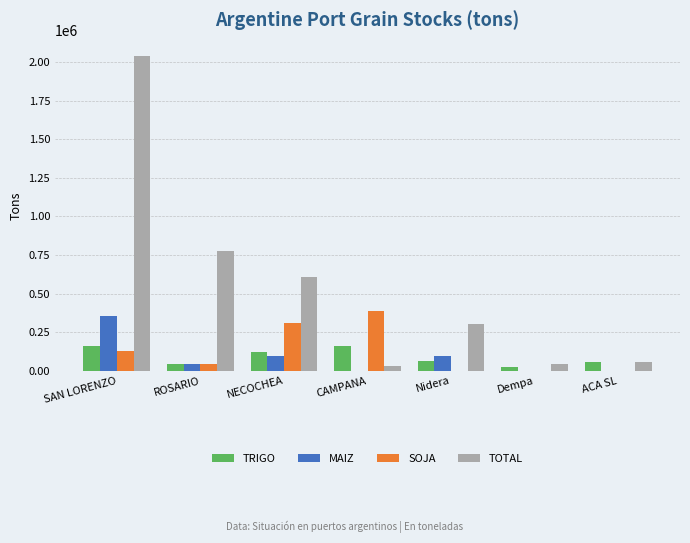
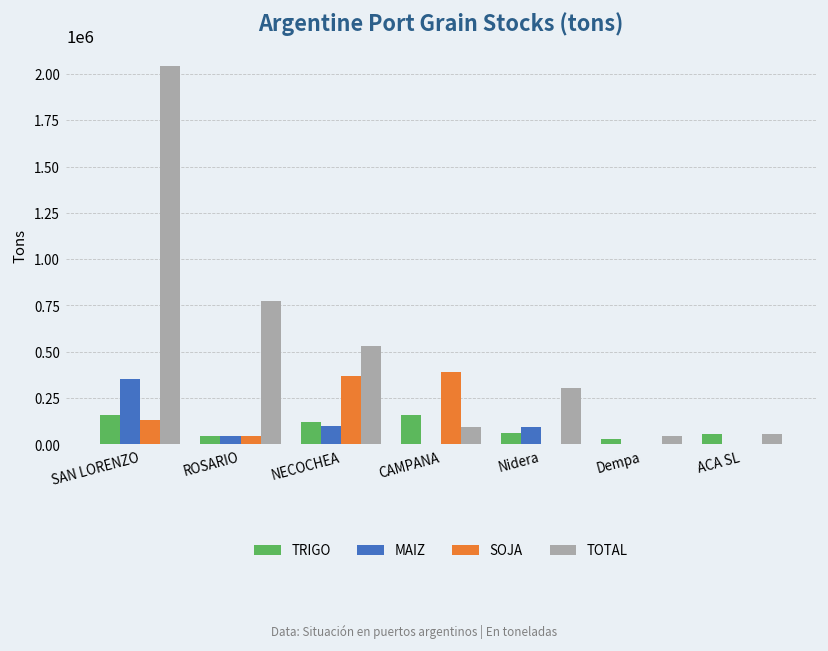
  {
    "TRIGO": {
      "SAN LORENZO": 160000,
      "ROSARIO": 40000,
      "NECOCHEA": 120000,
      "CAMPANA": 160000,
      "Nidera": 60000,
      "Dempa": 30000,
      "ACA SL": 60000
    },
    "MAIZ": {
      "SAN LORENZO": 350000,
      "ROSARIO": 40000,
      "NECOCHEA": 100000,
      "CAMPANA": 0,
      "Nidera": 90000,
      "Dempa": 0,
      "ACA SL": 0
    },
    "SOJA": {
      "SAN LORENZO": 130000,
      "ROSARIO": 50000,
-     "NECOCHEA": 310000,
+     "NECOCHEA": 370000,
      "CAMPANA": 390000,
      "Nidera": 0,
      "Dempa": 0,
      "ACA SL": 0
    },
    "TOTAL": {
      "SAN LORENZO": 2040000,
      "ROSARIO": 780000,
-     "NECOCHEA": 610000,
-     "CAMPANA": 30000,
+     "NECOCHEA": 530000,
+     "CAMPANA": 90000,
      "Nidera": 300000,
      "Dempa": 50000,
      "ACA SL": 60000
    }
  }
